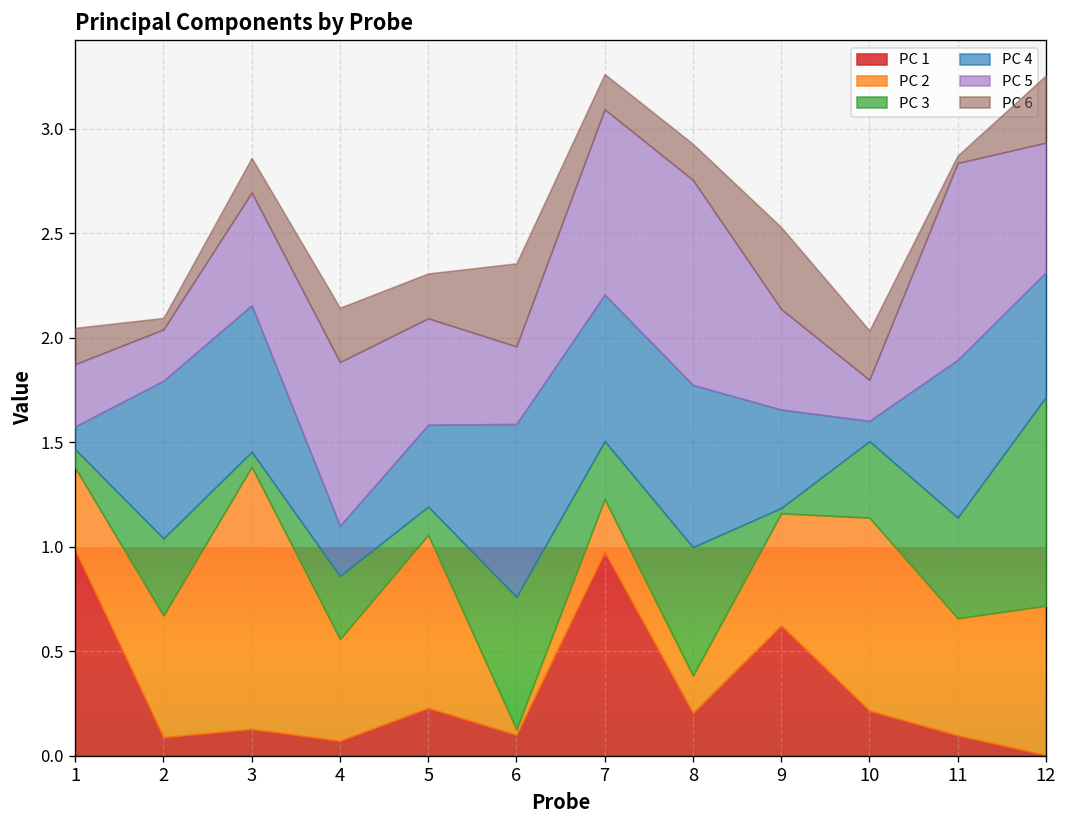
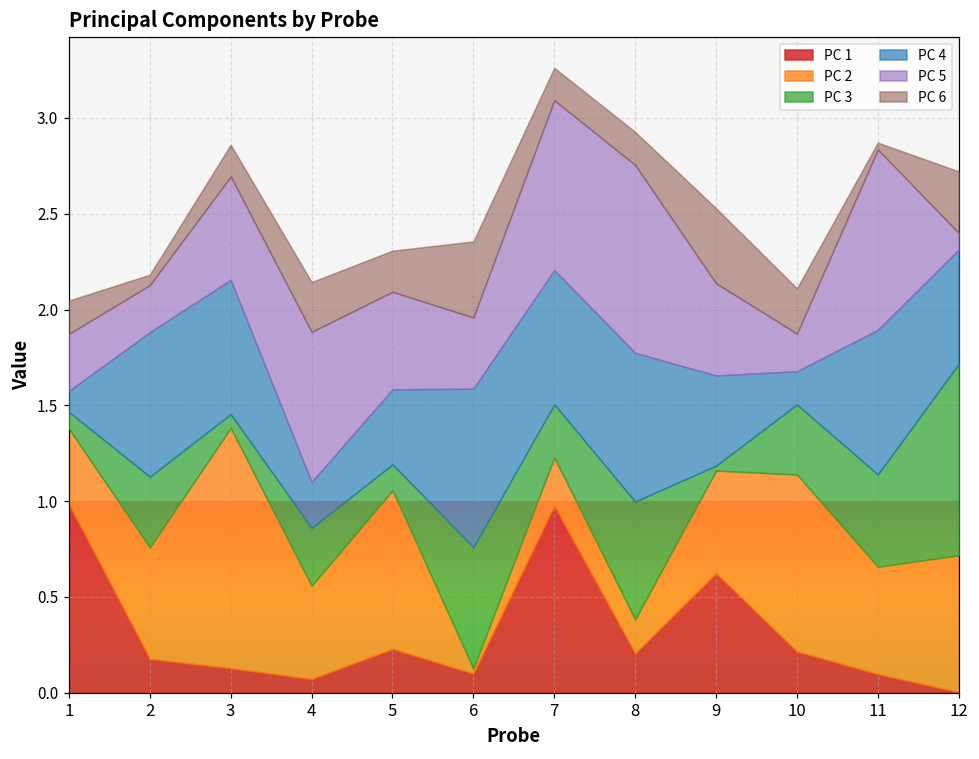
  {
    "PC 1": {
      "1": 0.99,
-     "2": 0.09,
+     "2": 0.18,
      "3": 0.13,
      "4": 0.07,
      "5": 0.23,
      "6": 0.10,
      "7": 0.98,
      "8": 0.21,
      "9": 0.62,
      "10": 0.22,
      "11": 0.10
    },
    "PC 2": {
      "1": 0.39,
      "2": 0.58,
      "3": 1.25,
      "4": 0.49,
      "5": 0.83,
      "6": 0.03,
      "7": 0.25,
      "8": 0.18,
      "9": 0.54,
      "10": 0.92,
      "11": 0.56,
      "12": 0.71
    },
    "PC 3": {
      "1": 0.09,
      "2": 0.37,
      "3": 0.07,
      "4": 0.30,
      "5": 0.14,
      "6": 0.63,
      "7": 0.28,
      "8": 0.62,
      "9": 0.03,
      "10": 0.37,
      "11": 0.48,
      "12": 1.00
    },
    "PC 4": {
      "1": 0.11,
      "2": 0.75,
      "3": 0.70,
      "4": 0.24,
      "5": 0.39,
      "6": 0.83,
      "7": 0.70,
      "8": 0.78,
      "9": 0.47,
-     "10": 0.10,
+     "10": 0.17,
      "11": 0.75,
      "12": 0.60
    },
    "PC 5": {
      "1": 0.30,
      "2": 0.25,
      "3": 0.54,
      "4": 0.78,
      "5": 0.51,
      "6": 0.37,
      "7": 0.89,
      "8": 0.98,
      "9": 0.48,
      "10": 0.20,
      "11": 0.94,
-     "12": 0.62
+     "12": 0.09
    },
    "PC 6": {
      "1": 0.17,
      "2": 0.05,
      "3": 0.17,
      "4": 0.26,
      "5": 0.21,
      "6": 0.40,
      "7": 0.17,
      "8": 0.17,
      "9": 0.39,
      "10": 0.24,
      "11": 0.04,
      "12": 0.32
    }
  }
